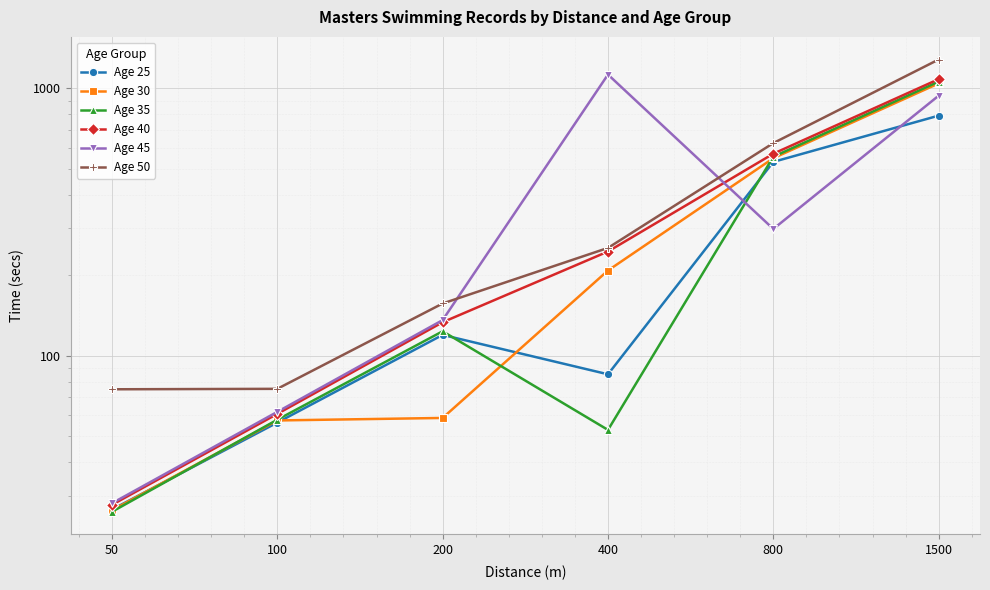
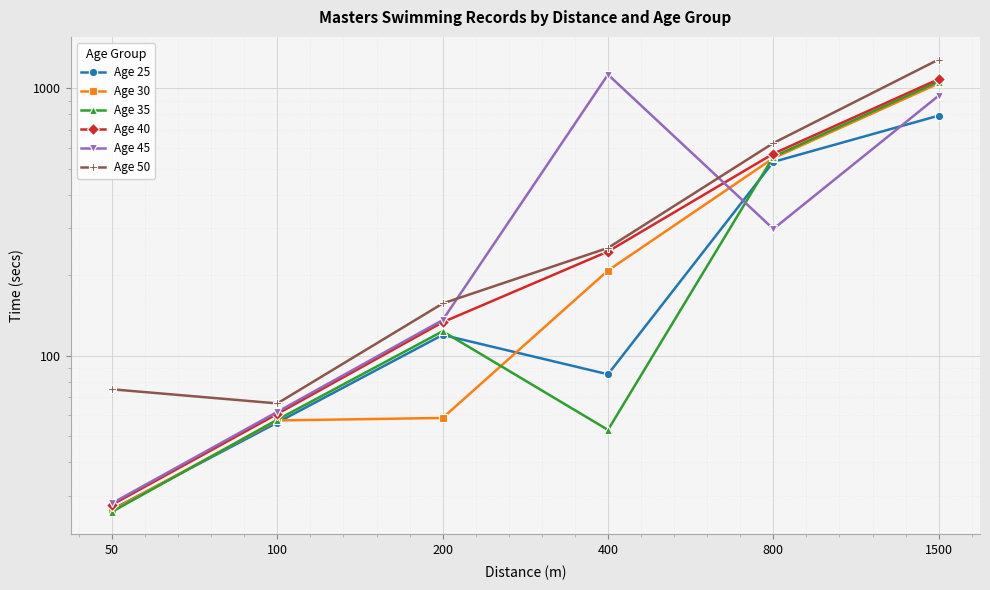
  {
    "Age 25": {
      "200": 120,
      "400": 85,
      "800": 530,
      "1500": 790
    },
    "Age 30": {
      "200": 59,
      "400": 210
    },
    "Age 35": {
      "200": 120,
      "400": 53
    },
    "Age 40": {
      "400": 250,
      "800": 570
    },
    "Age 45": {
      "400": 1130,
      "800": 300,
      "1500": 940
    },
    "Age 50": {
      "50": 75,
-     "100": 75,
+     "100": 66,
      "200": 160,
      "400": 250,
      "800": 620,
      "1500": 1300
    }
  }
